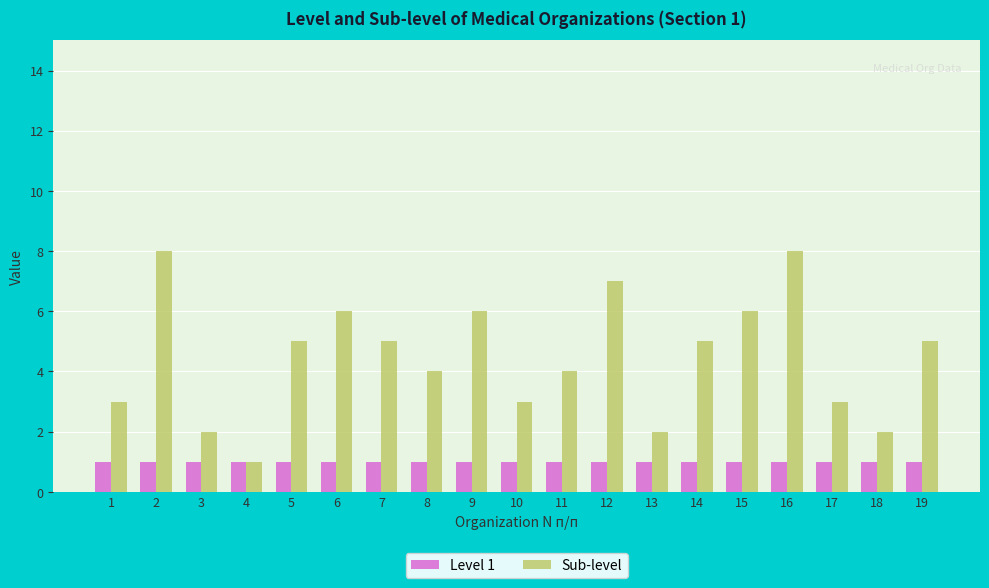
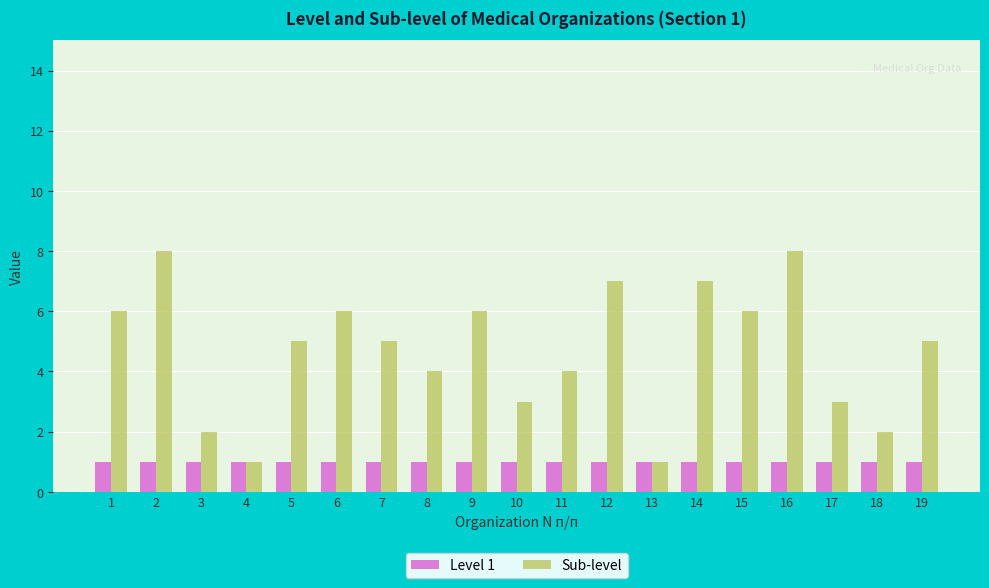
  {
    "Level 1": {
      "1": 1,
      "2": 1,
      "3": 1,
      "4": 1,
      "5": 1,
      "6": 1,
      "7": 1,
      "8": 1,
      "9": 1,
      "10": 1,
      "11": 1,
      "12": 1,
      "13": 1,
      "14": 1,
      "15": 1,
      "16": 1,
      "17": 1,
      "18": 1,
      "19": 1
    },
    "Sub-level": {
-     "1": 3,
+     "1": 6,
      "2": 8,
      "3": 2,
      "4": 1,
      "5": 5,
      "6": 6,
      "7": 5,
      "8": 4,
      "9": 6,
      "10": 3,
      "11": 4,
      "12": 7,
-     "13": 2,
-     "14": 5,
+     "13": 1,
+     "14": 7,
      "15": 6,
      "16": 8,
      "17": 3,
      "18": 2,
      "19": 5
    }
  }
